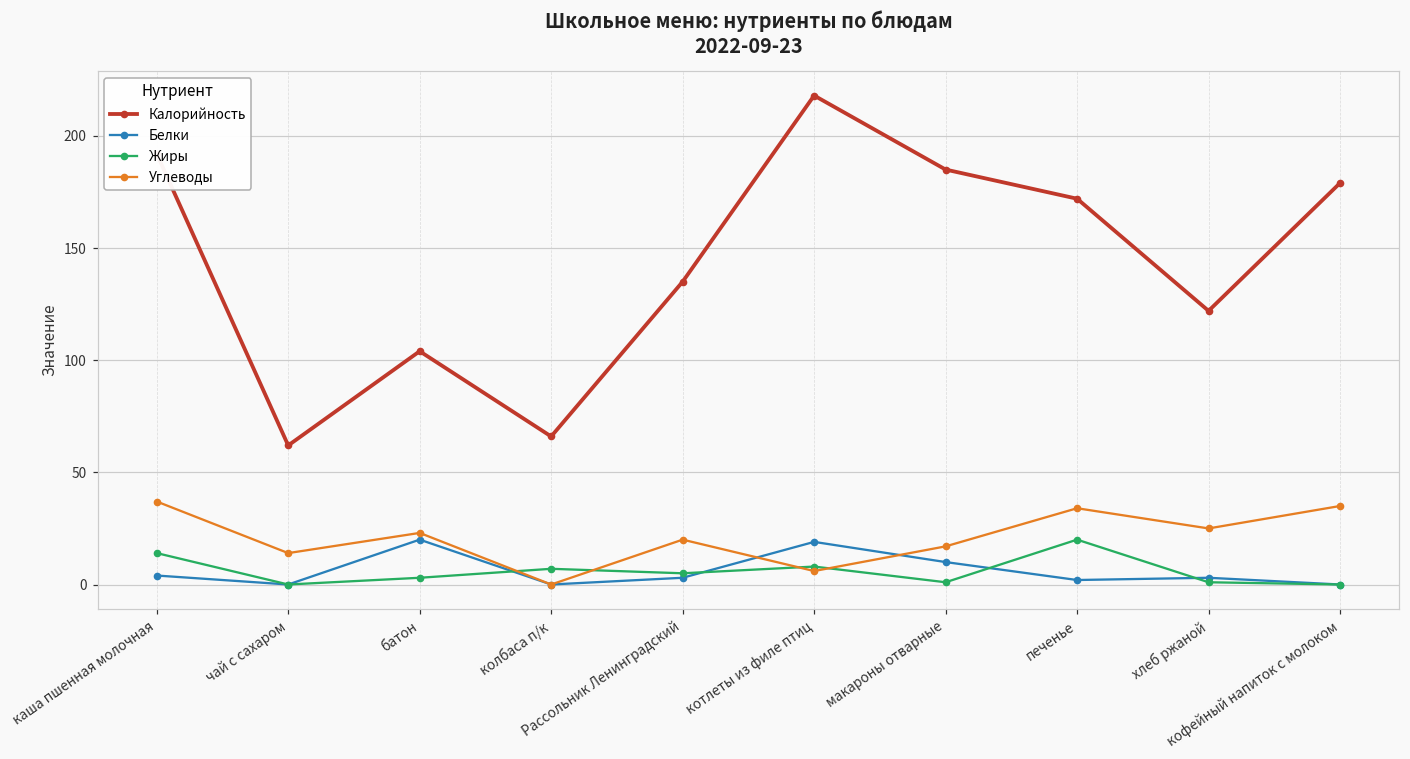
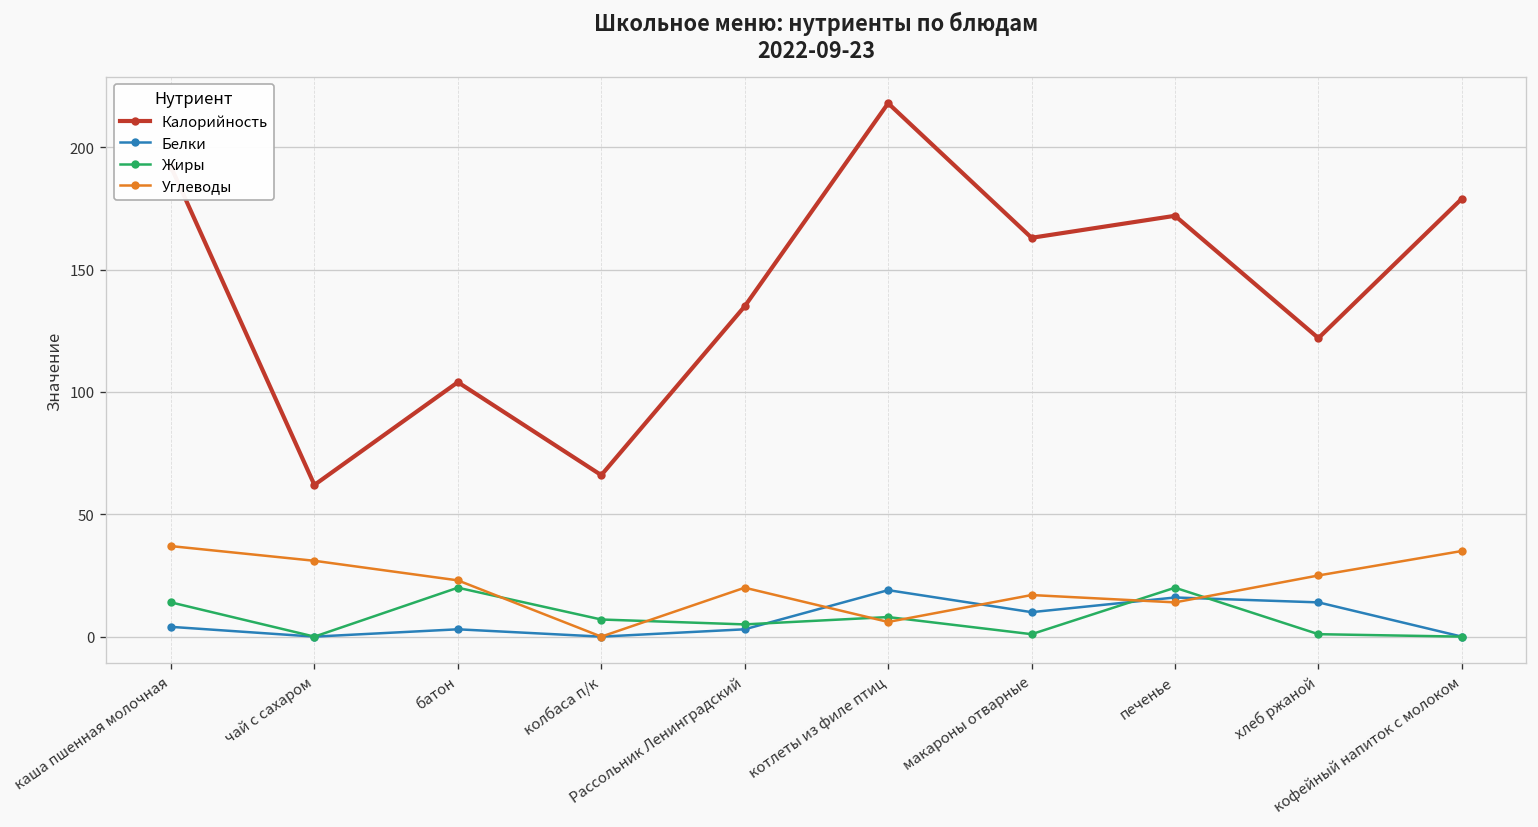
  {
    "Калорийность": {
      "чай с сахаром": 62,
      "батон": 104,
      "колбаса п/к": 66,
      "Рассольник Ленинградский": 135,
      "котлеты из филе птиц": 218,
-     "макароны отварные": 185,
+     "макароны отварные": 163,
      "печенье": 172,
      "хлеб ржаной": 122,
      "кофейный напиток с молоком": 179
    },
    "Белки": {
      "каша пшенная молочная": 4,
-     "батон": 20,
+     "батон": 3,
      "Рассольник Ленинградский": 3,
      "котлеты из филе птиц": 19,
      "макароны отварные": 10,
-     "печенье": 2,
-     "хлеб ржаной": 3
+     "печенье": 16,
+     "хлеб ржаной": 14
    },
    "Жиры": {
      "каша пшенная молочная": 14,
-     "батон": 3,
+     "батон": 20,
      "колбаса п/к": 7,
      "Рассольник Ленинградский": 5,
      "котлеты из филе птиц": 8,
      "макароны отварные": 1,
      "печенье": 20,
      "хлеб ржаной": 1
    },
    "Углеводы": {
      "каша пшенная молочная": 37,
-     "чай с сахаром": 14,
+     "чай с сахаром": 31,
      "батон": 23,
      "Рассольник Ленинградский": 20,
      "котлеты из филе птиц": 6,
      "макароны отварные": 17,
-     "печенье": 34,
+     "печенье": 14,
      "хлеб ржаной": 25,
      "кофейный напиток с молоком": 35
    }
  }
